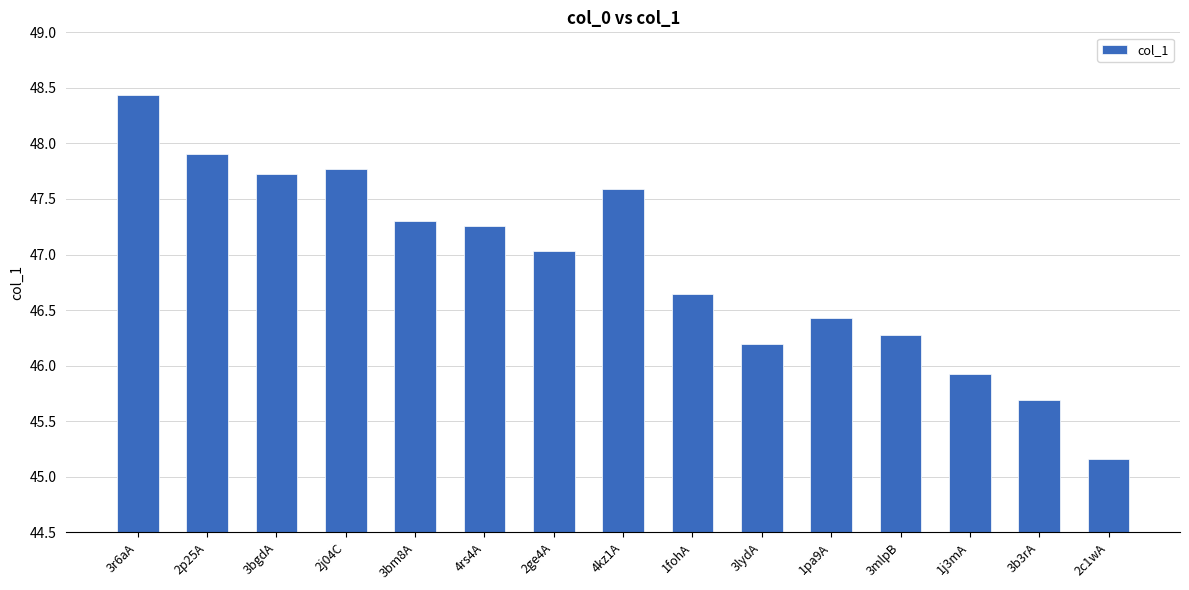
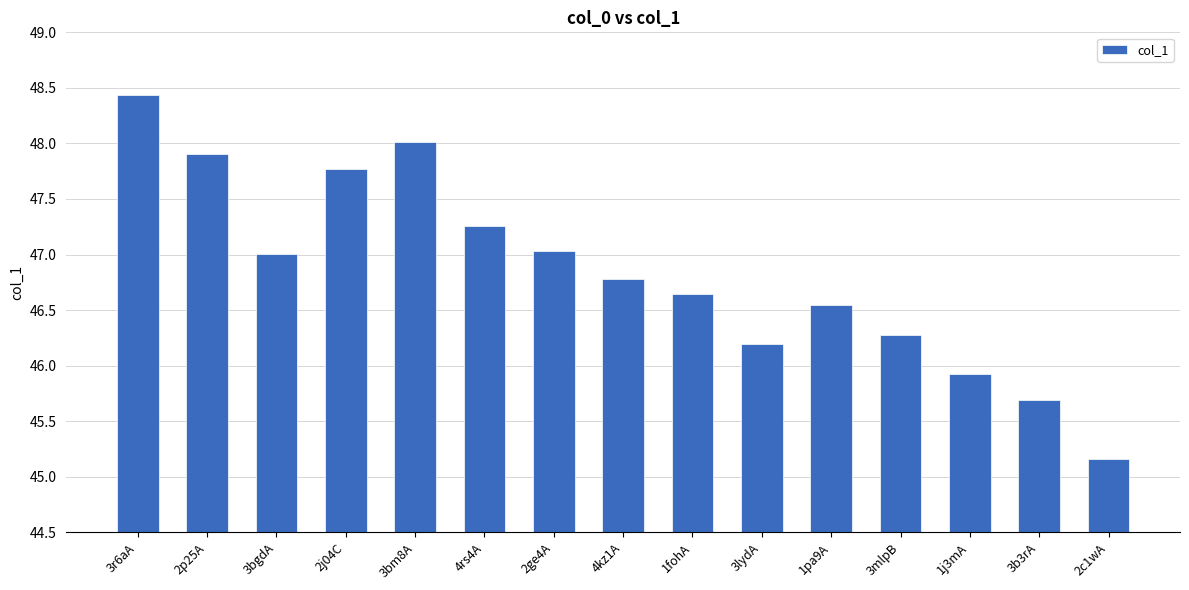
  {
    "3r6aA": 48.43,
    "2p25A": 47.91,
-   "3bgdA": 47.72,
+   "3bgdA": 47.00,
    "2j04C": 47.77,
-   "3bm8A": 47.30,
+   "3bm8A": 48.01,
    "4rs4A": 47.25,
    "2ge4A": 47.03,
-   "4kz1A": 47.59,
+   "4kz1A": 46.78,
    "1fohA": 46.65,
    "3lydA": 46.19,
-   "1pa9A": 46.43,
+   "1pa9A": 46.55,
    "3mlpB": 46.28,
    "1j3mA": 45.93,
    "3b3rA": 45.69,
    "2c1wA": 45.16
  }
